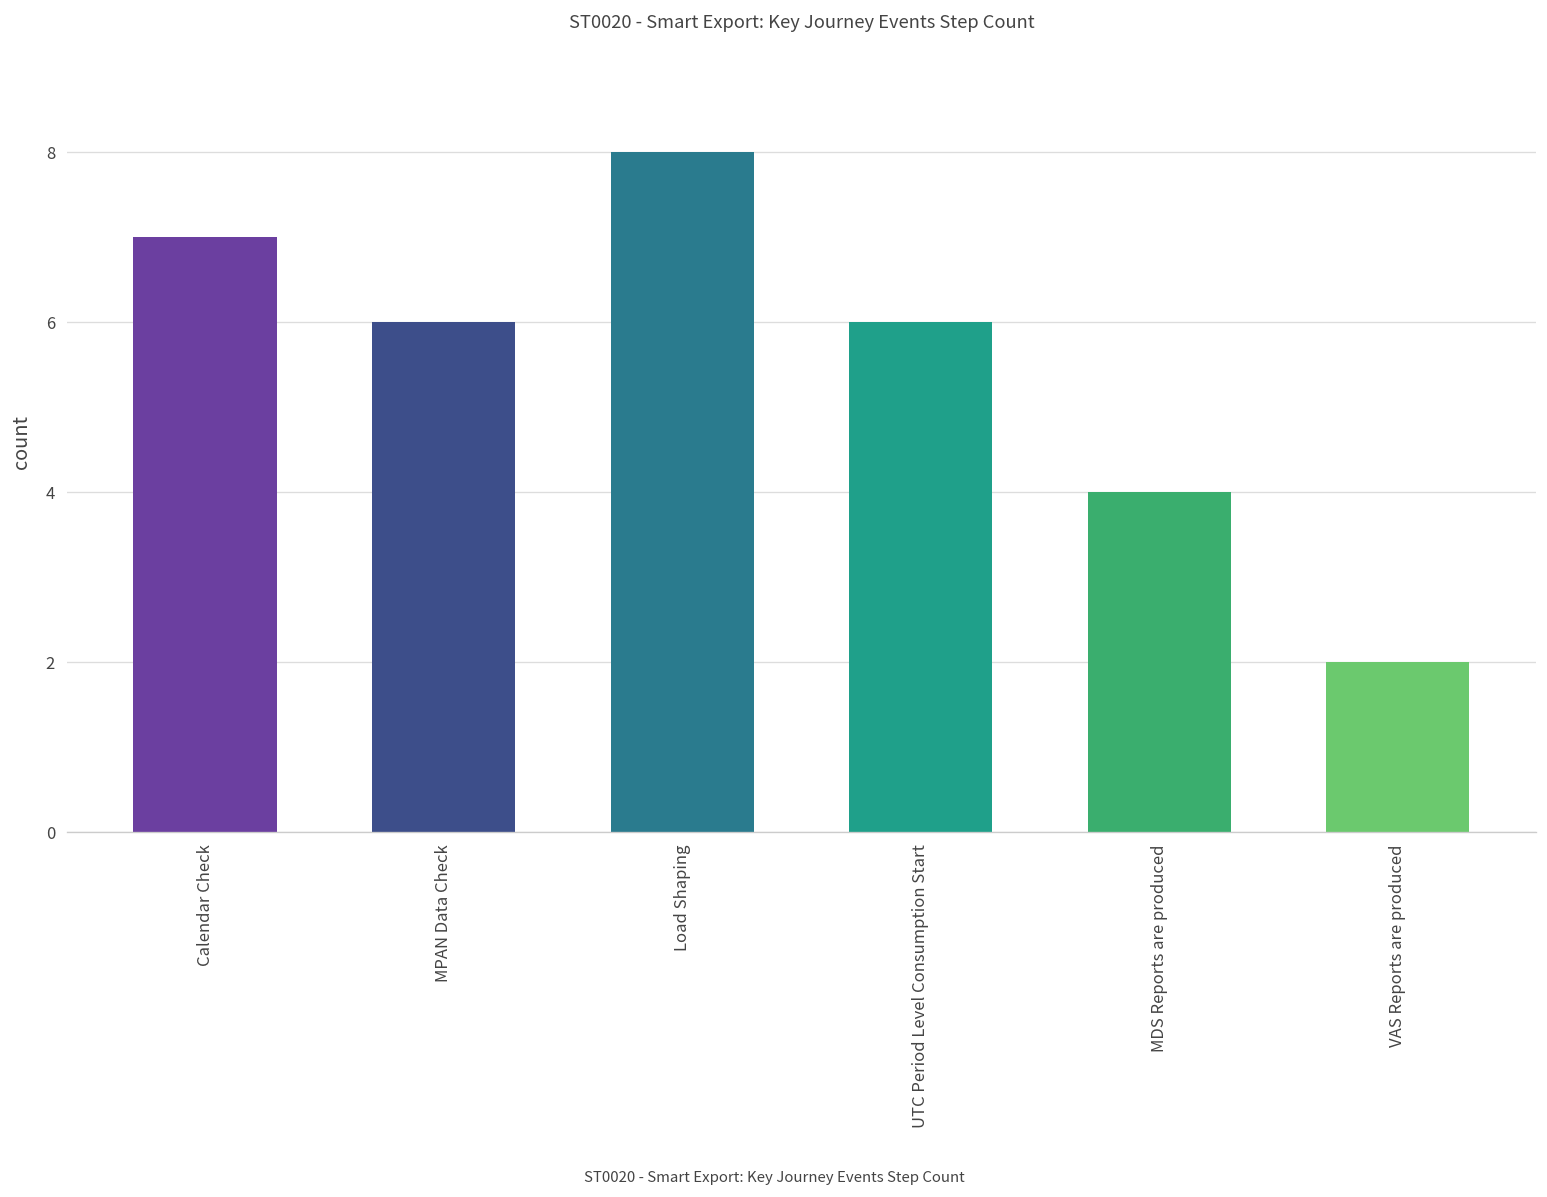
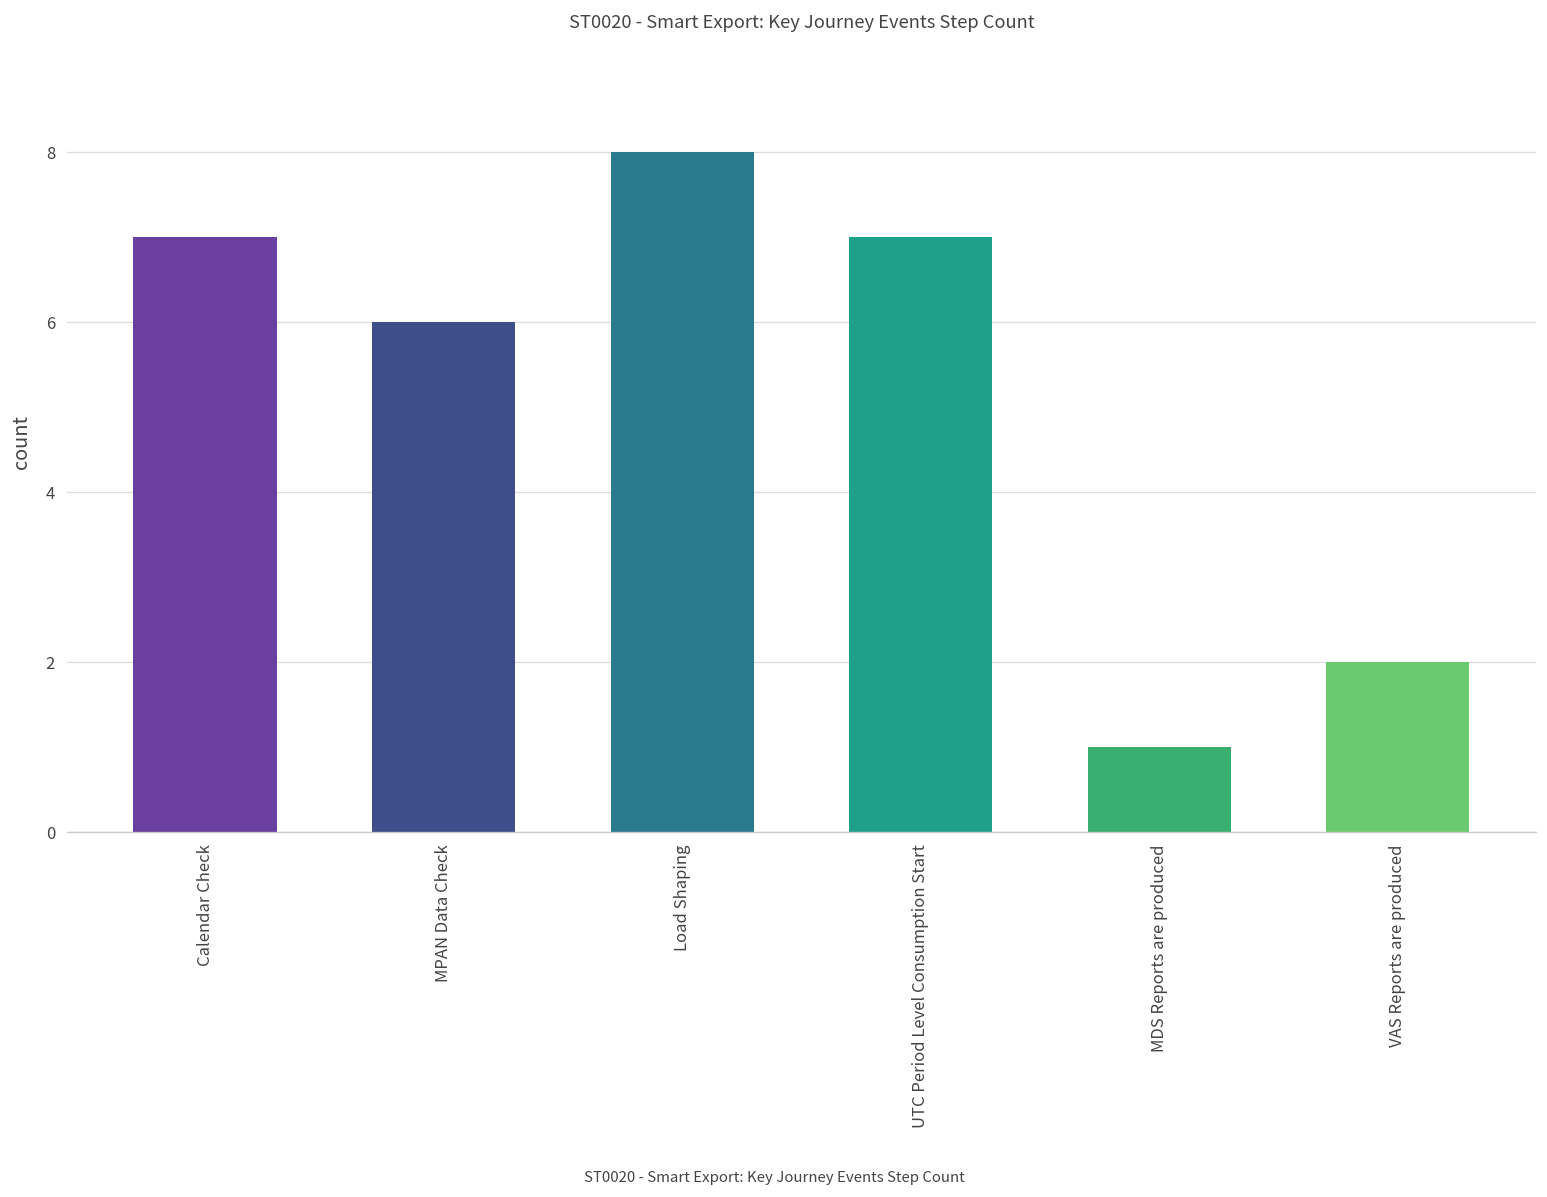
  {
    "Calendar Check": 7,
    "MPAN Data Check": 6,
    "Load Shaping": 8,
-   "UTC Period Level Consumption Start": 6,
-   "MDS Reports are produced": 4,
+   "UTC Period Level Consumption Start": 7,
+   "MDS Reports are produced": 1,
    "VAS Reports are produced": 2
  }
